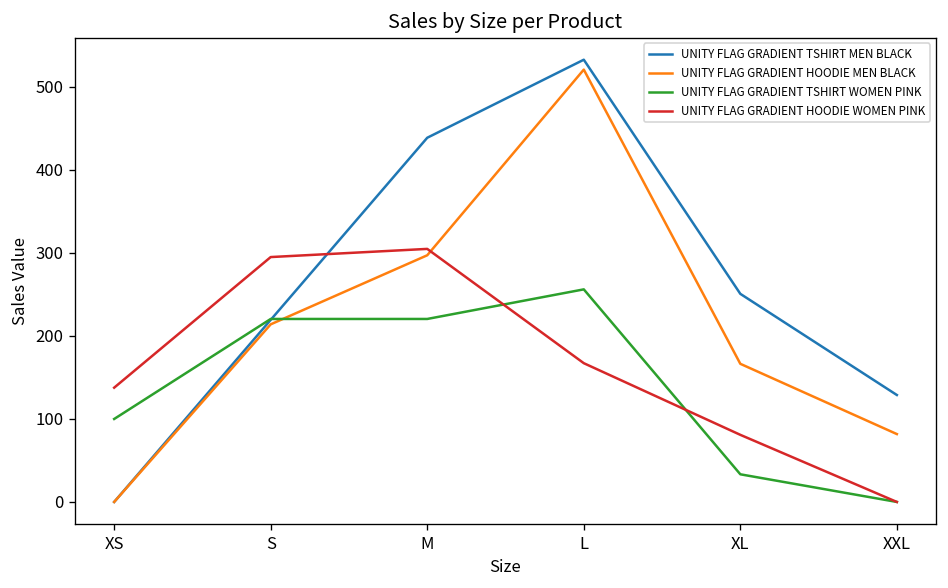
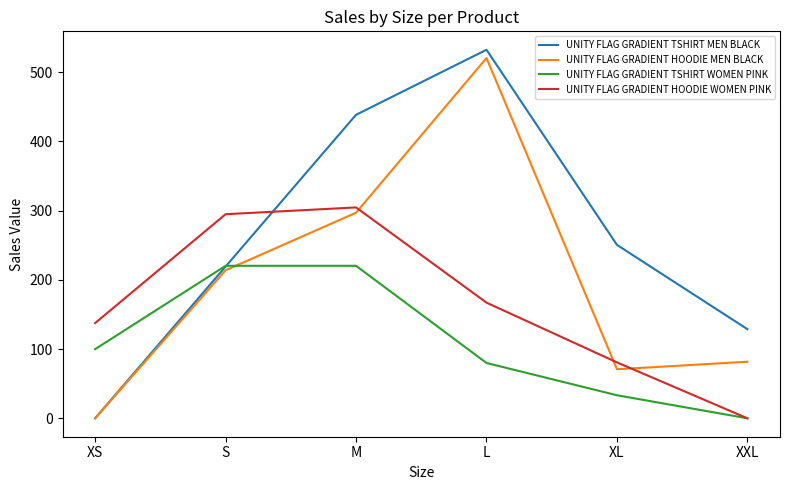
  {
    "UNITY FLAG GRADIENT TSHIRT MEN BLACK": {
      "M": 440,
      "L": 530,
      "XL": 250,
      "XXL": 130
    },
    "UNITY FLAG GRADIENT HOODIE MEN BLACK": {
      "S": 210,
      "M": 300,
      "L": 520,
-     "XL": 170,
+     "XL": 70,
      "XXL": 80
    },
    "UNITY FLAG GRADIENT TSHIRT WOMEN PINK": {
      "XS": 100,
      "M": 220,
-     "L": 260,
+     "L": 80,
      "XL": 30
    },
    "UNITY FLAG GRADIENT HOODIE WOMEN PINK": {
      "XS": 140,
      "S": 290,
      "M": 300,
      "L": 170,
      "XL": 80
    }
  }
